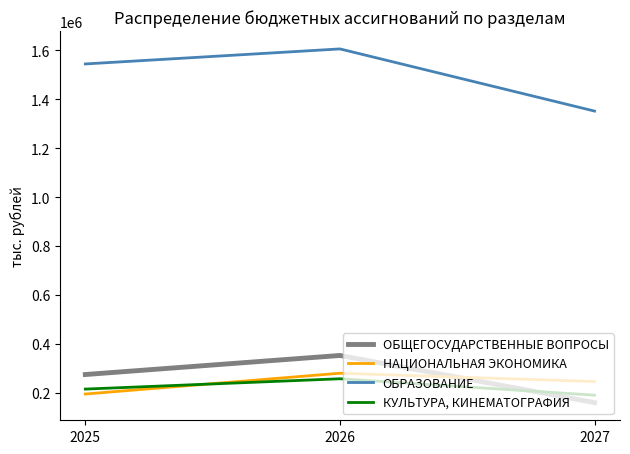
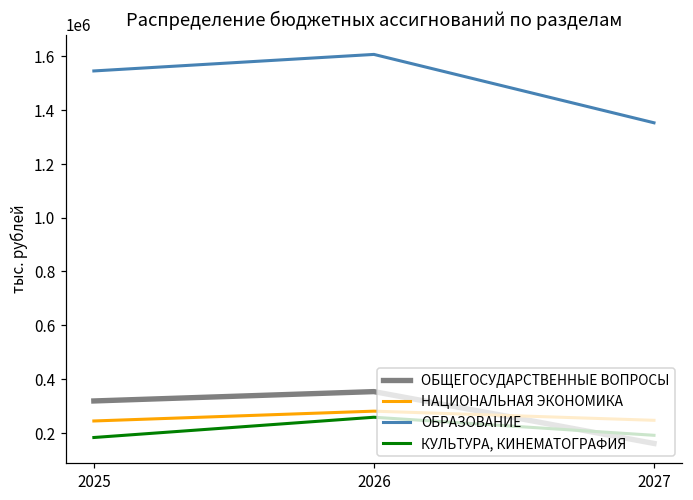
  {
    "ОБЩЕГОСУДАРСТВЕННЫЕ ВОПРОСЫ": {
-     "2025": 280000,
+     "2025": 320000,
      "2026": 350000
    },
    "НАЦИОНАЛЬНАЯ ЭКОНОМИКА": {
-     "2025": 200000,
+     "2025": 240000,
      "2026": 280000
    },
    "ОБРАЗОВАНИЕ": {
      "2025": 1540000,
      "2026": 1610000,
      "2027": 1350000
    },
    "КУЛЬТУРА, КИНЕМАТОГРАФИЯ": {
-     "2025": 220000,
+     "2025": 180000,
      "2026": 260000
    }
  }
